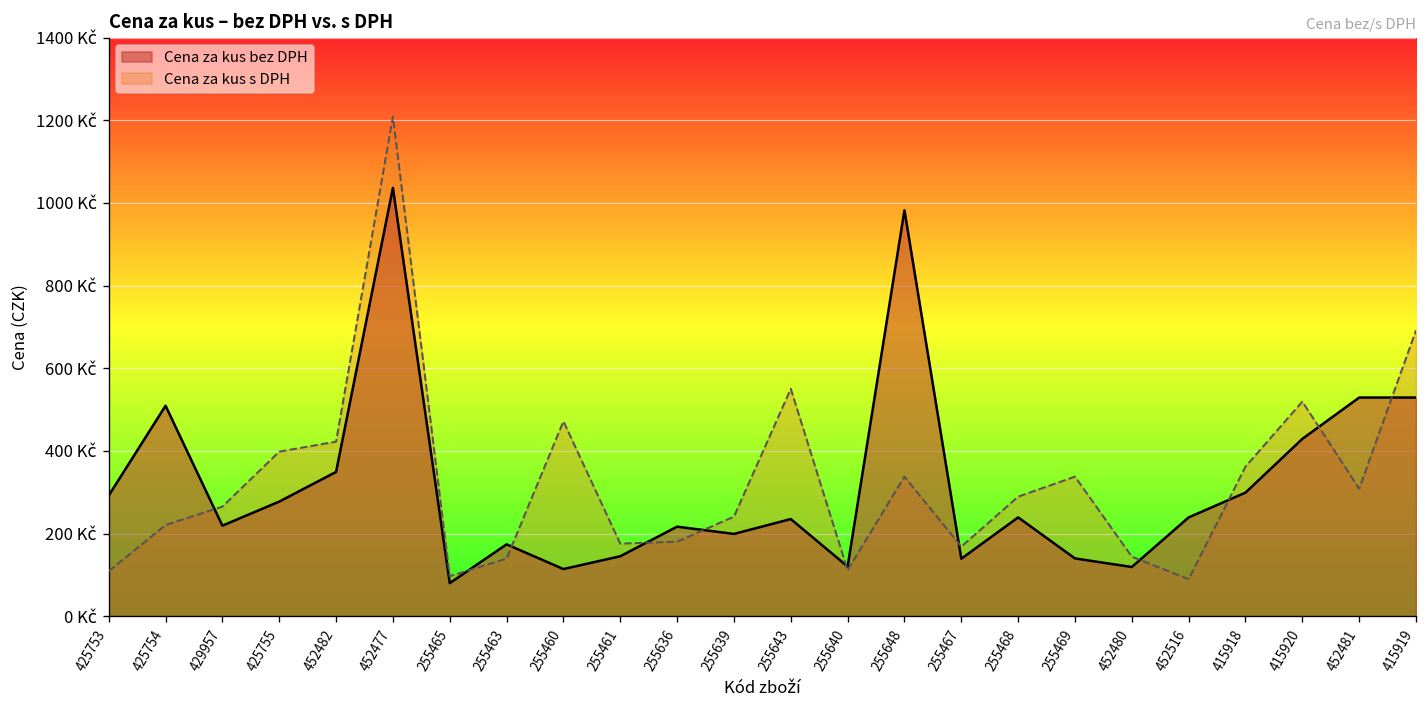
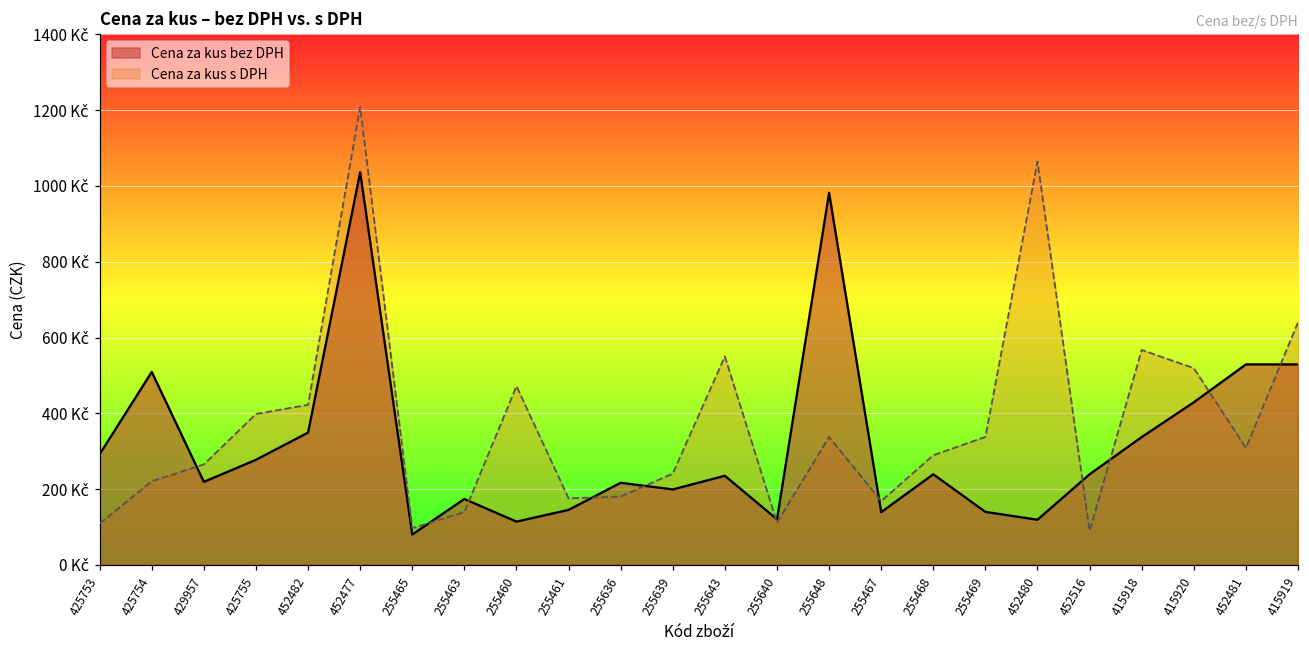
  {
    "Cena za kus bez DPH": {
      "425753": "290 Kč",
      "425754": "510 Kč",
      "429957": "220 Kč",
      "425755": "280 Kč",
      "452482": "350 Kč",
      "452477": "1040 Kč",
      "255465": "80 Kč",
      "255463": "170 Kč",
      "255460": "110 Kč",
      "255461": "150 Kč",
      "255636": "220 Kč",
      "255639": "200 Kč",
      "255643": "240 Kč",
      "255640": "120 Kč",
      "255648": "980 Kč",
      "255467": "140 Kč",
      "255468": "240 Kč",
      "255469": "140 Kč",
      "452480": "120 Kč",
      "452516": "240 Kč",
-     "415918": "300 Kč",
+     "415918": "340 Kč",
      "415920": "430 Kč",
      "452481": "530 Kč",
      "415919": "530 Kč"
    },
    "Cena za kus s DPH": {
      "425753": "110 Kč",
      "425754": "220 Kč",
      "429957": "260 Kč",
      "425755": "400 Kč",
      "452482": "420 Kč",
      "452477": "1210 Kč",
      "255465": "100 Kč",
      "255463": "140 Kč",
      "255460": "470 Kč",
      "255461": "180 Kč",
      "255636": "180 Kč",
      "255639": "240 Kč",
      "255643": "550 Kč",
      "255640": "110 Kč",
      "255648": "340 Kč",
      "255467": "170 Kč",
      "255468": "290 Kč",
      "255469": "340 Kč",
-     "452480": "140 Kč",
+     "452480": "1060 Kč",
      "452516": "90 Kč",
-     "415918": "360 Kč",
+     "415918": "570 Kč",
      "415920": "520 Kč",
      "452481": "310 Kč",
-     "415919": "690 Kč"
+     "415919": "640 Kč"
    }
  }
